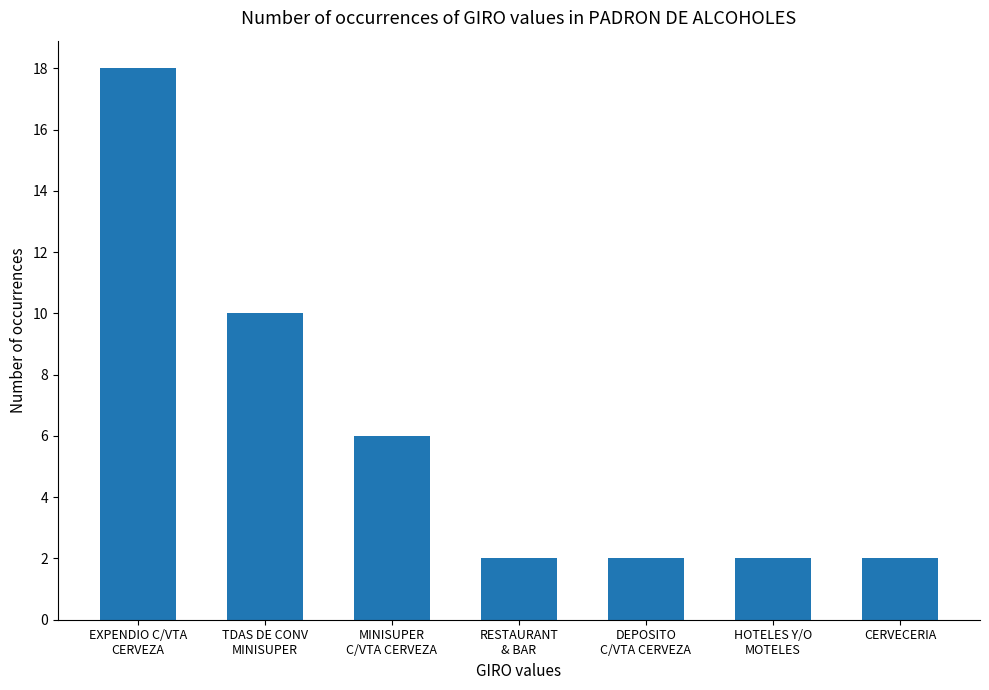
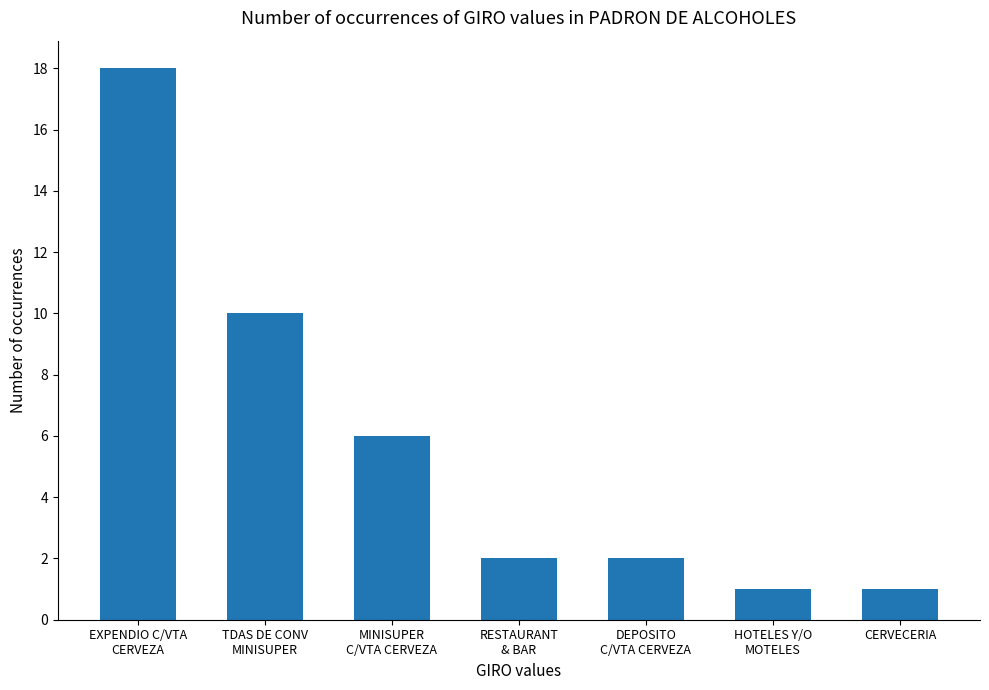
  {
    "EXPENDIO C/VTA CERVEZA": 18,
    "TDAS DE CONV MINISUPER": 10,
    "MINISUPER C/VTA CERVEZA": 6,
    "RESTAURANT & BAR": 2,
    "DEPOSITO C/VTA CERVEZA": 2,
-   "HOTELES Y/O MOTELES": 2,
-   "CERVECERIA": 2
+   "HOTELES Y/O MOTELES": 1,
+   "CERVECERIA": 1
  }
